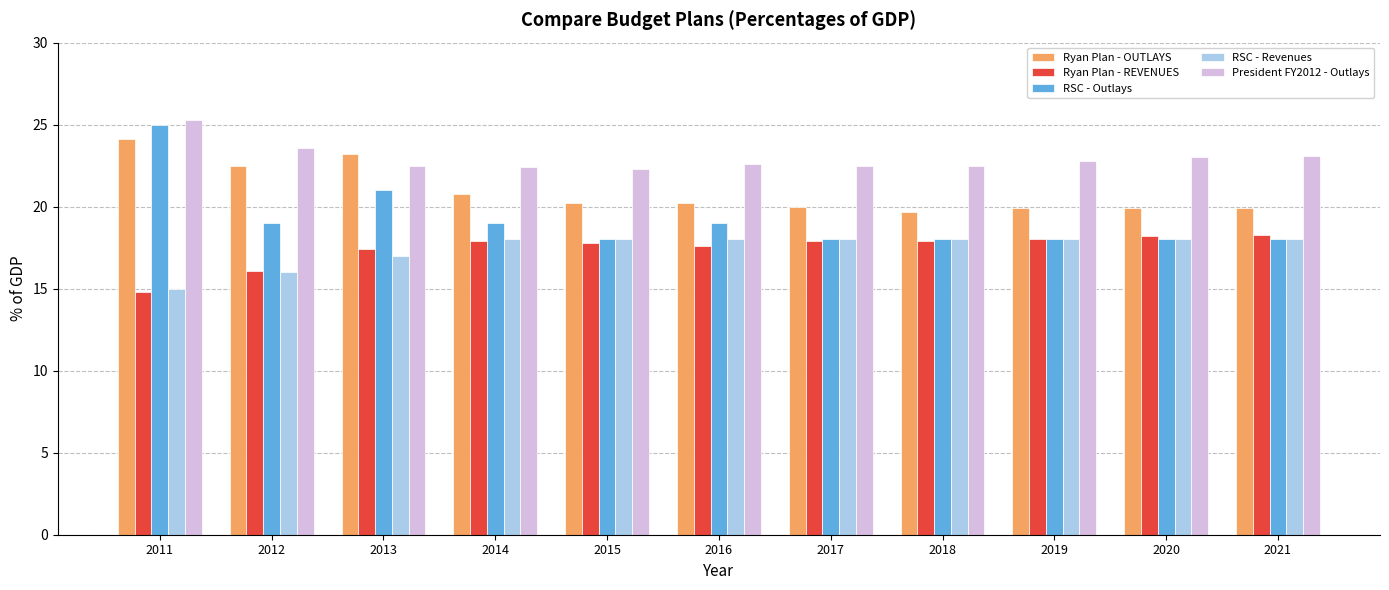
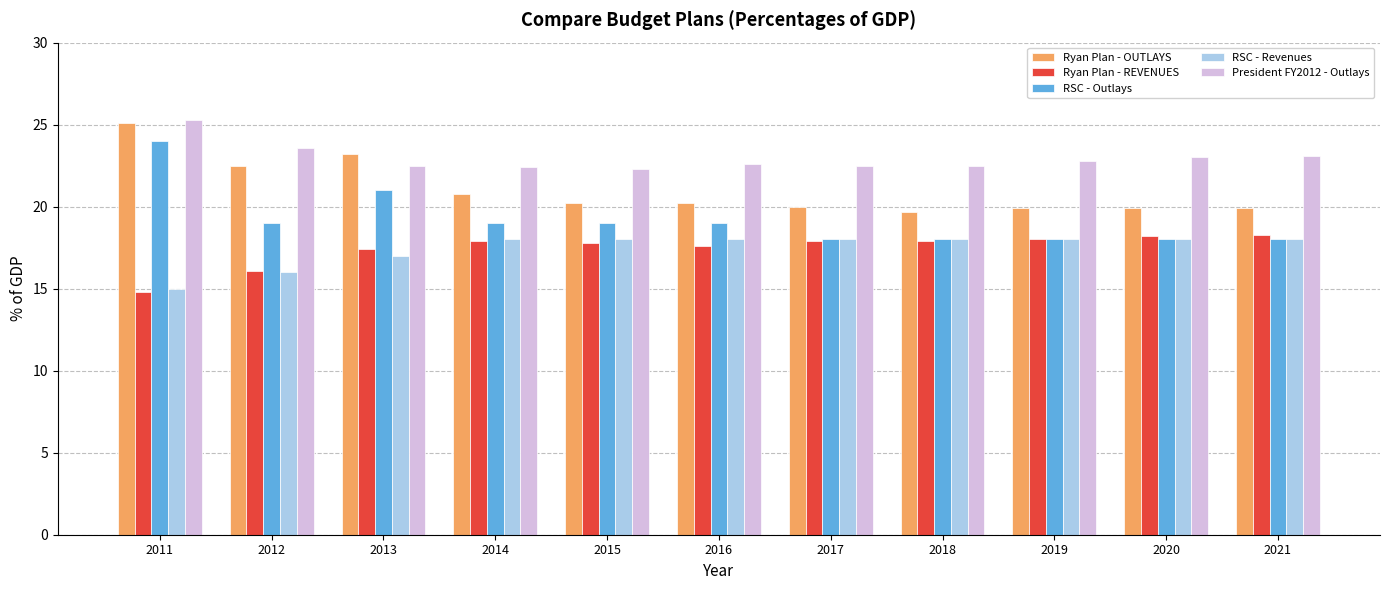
  {
    "Ryan Plan - OUTLAYS": {
-     "2011": 24.1,
+     "2011": 25.1,
      "2012": 22.5,
      "2013": 23.2,
      "2014": 20.8,
      "2015": 20.2,
      "2016": 20.2,
      "2017": 20.0,
      "2018": 19.7,
      "2019": 19.9,
      "2020": 19.9,
      "2021": 19.9
    },
    "Ryan Plan - REVENUES": {
      "2011": 14.8,
      "2012": 16.1,
      "2013": 17.4,
      "2014": 17.9,
      "2015": 17.8,
      "2016": 17.6,
      "2017": 17.9,
      "2018": 17.9,
      "2019": 18.0,
      "2020": 18.2,
      "2021": 18.3
    },
    "RSC - Outlays": {
-     "2011": 25,
+     "2011": 24,
      "2012": 19,
      "2013": 21,
      "2014": 19,
-     "2015": 18,
+     "2015": 19,
      "2016": 19,
      "2017": 18,
      "2018": 18,
      "2019": 18,
      "2020": 18,
      "2021": 18
    }
  }
